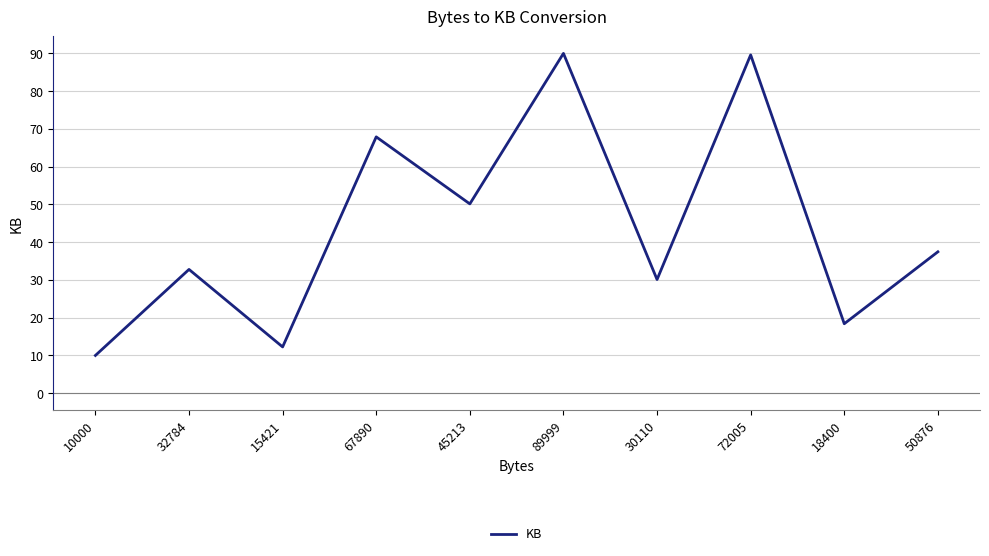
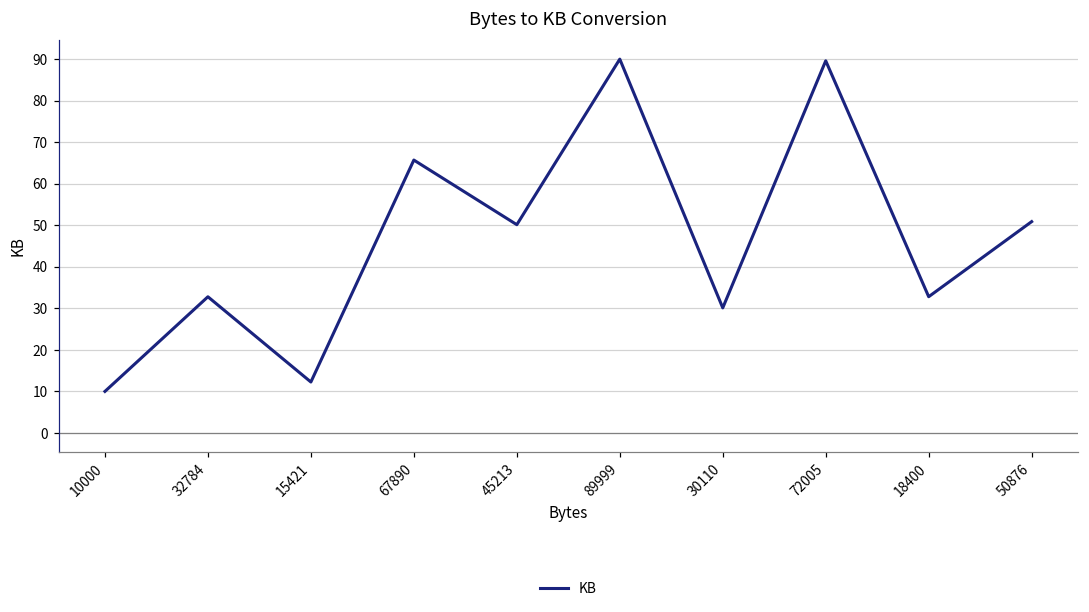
  {
    "10000": 10,
    "32784": 33,
    "15421": 12,
-   "67890": 68,
+   "67890": 66,
    "45213": 50,
    "89999": 90,
    "30110": 30,
    "72005": 90,
-   "18400": 18,
-   "50876": 37
+   "18400": 33,
+   "50876": 51
  }
